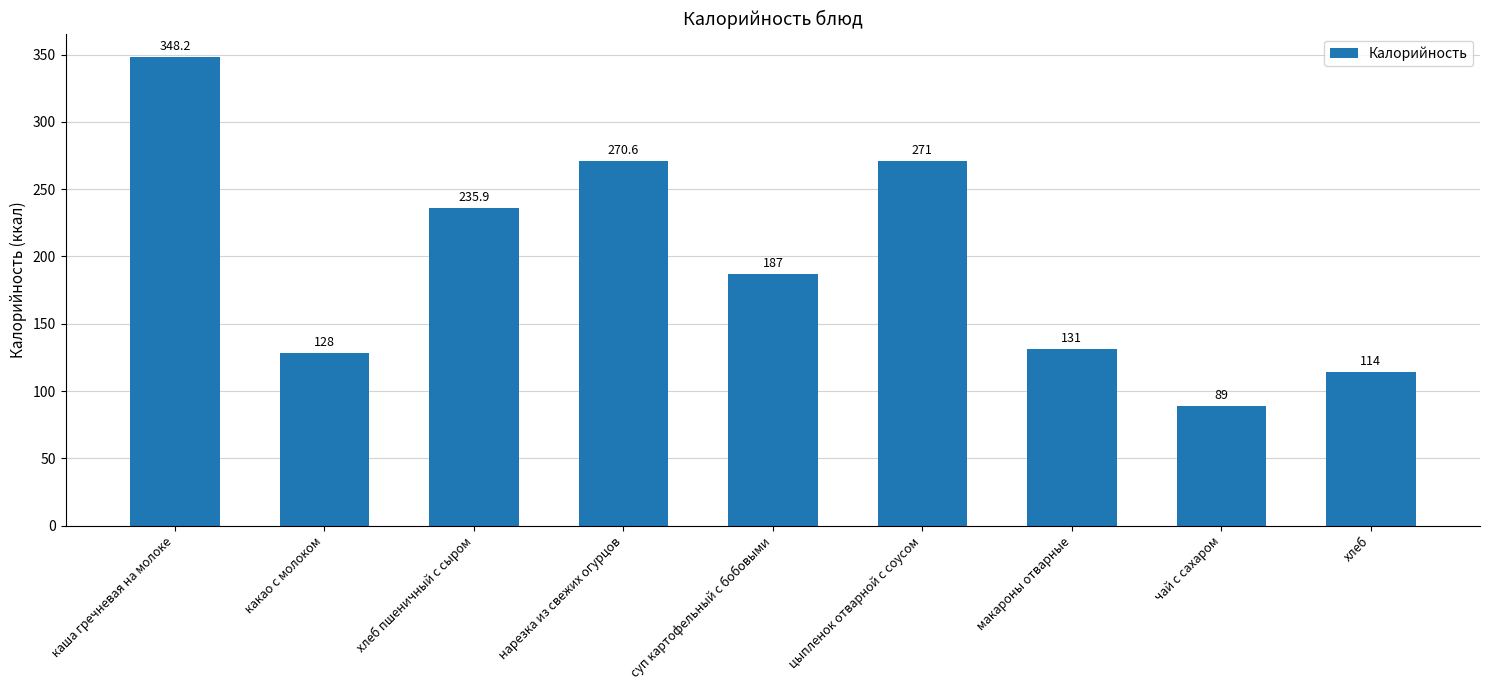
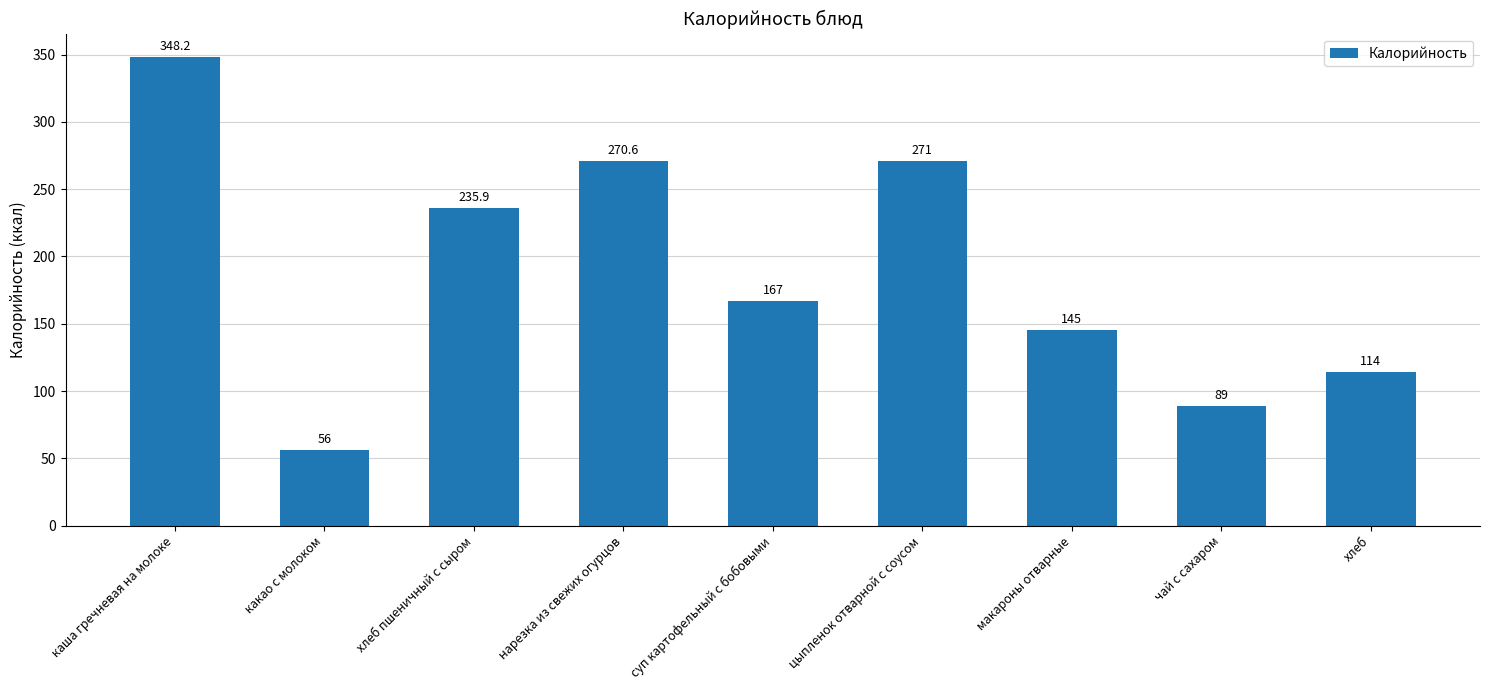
  {
    "каша гречневая на молоке": 348.2,
-   "какао с молоком": 128,
+   "какао с молоком": 56,
    "хлеб пшеничный с сыром": 235.9,
    "нарезка из свежих огурцов": 270.6,
-   "суп картофельный с бобовыми": 187,
+   "суп картофельный с бобовыми": 167,
    "цыпленок отварной с соусом": 271,
-   "макароны отварные": 131,
+   "макароны отварные": 145,
    "чай с сахаром": 89,
    "хлеб": 114
  }
